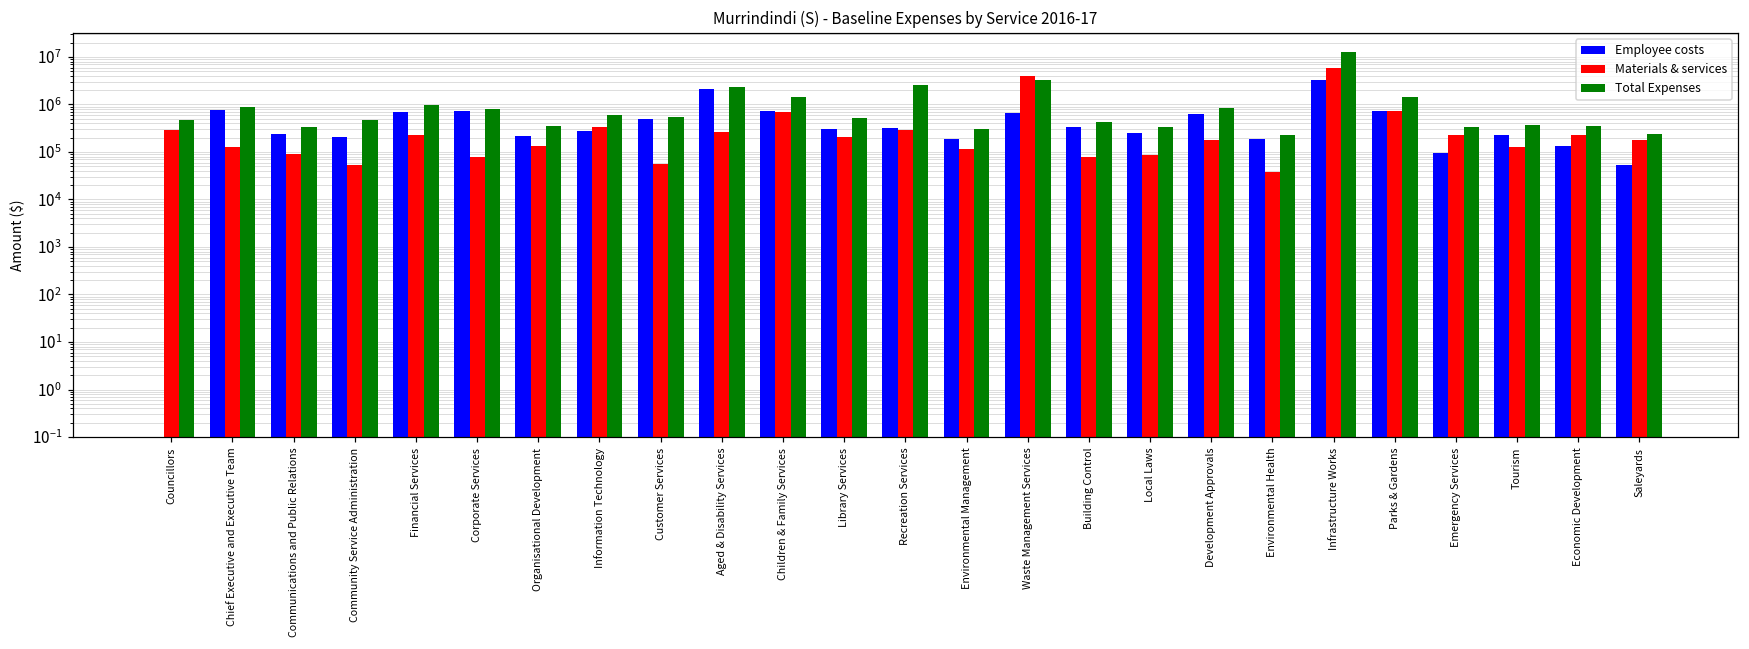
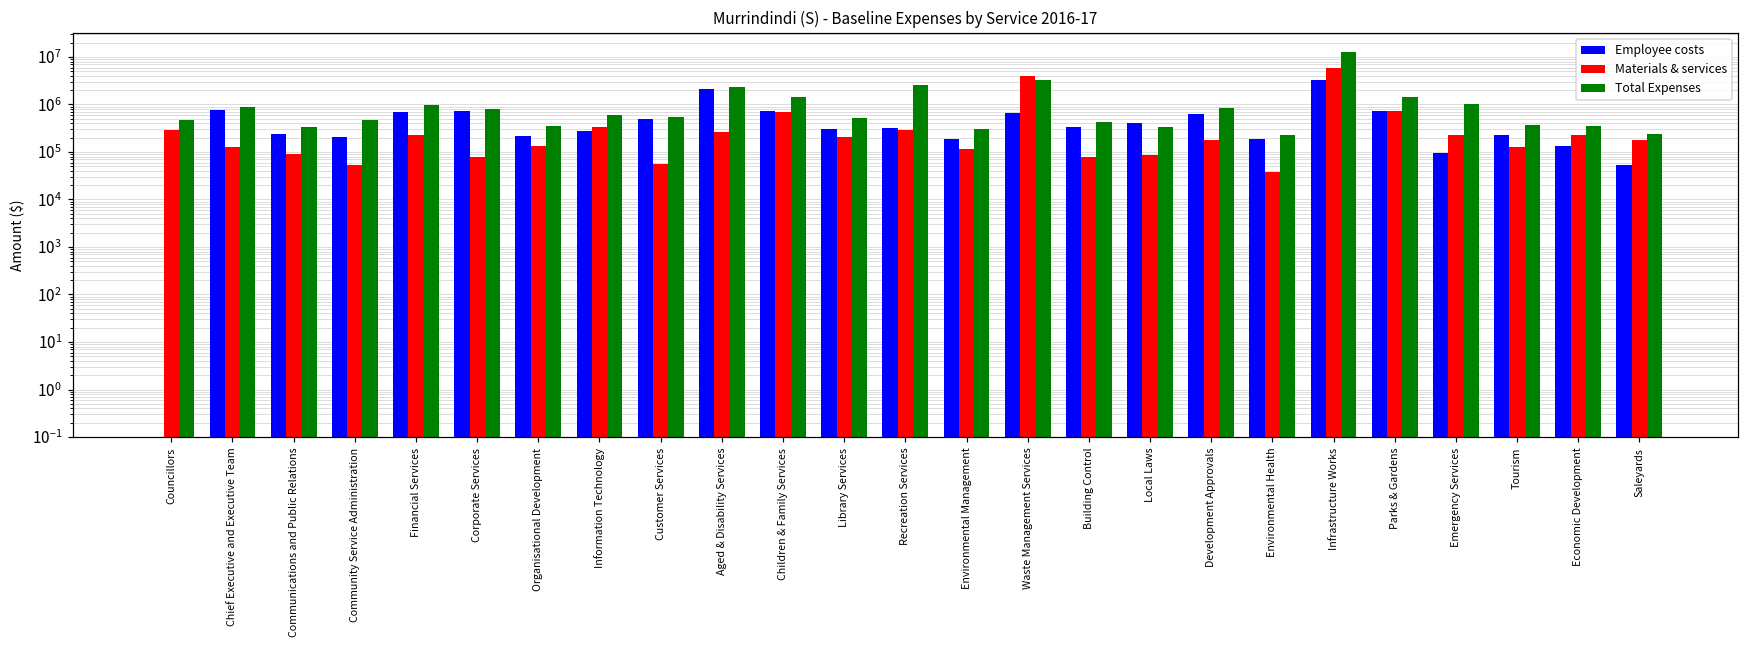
  {
    "Employee costs": {
      "Councillors": 0.10,
      "Chief Executive and Executive Team": 800000,
      "Communications and Public Relations": 200000,
      "Community Service Administration": 200000,
      "Financial Services": 700000,
      "Corporate Services": 700000,
      "Organisational Development": 200000,
      "Information Technology": 300000,
      "Customer Services": 500000,
      "Aged & Disability Services": 2000000,
      "Children & Family Services": 700000,
      "Library Services": 300000,
      "Recreation Services": 300000,
      "Environmental Management": 190000,
      "Waste Management Services": 700000,
      "Building Control": 300000,
-     "Local Laws": 200000,
+     "Local Laws": 400000,
      "Development Approvals": 600000,
      "Environmental Health": 200000,
      "Infrastructure Works": 3000000,
      "Parks & Gardens": 700000,
      "Emergency Services": 100000,
      "Tourism": 200000,
      "Economic Development": 130000,
      "Saleyards": 50000
    },
    "Materials & services": {
      "Councillors": 300000,
      "Chief Executive and Executive Team": 130000,
      "Communications and Public Relations": 90000,
      "Community Service Administration": 50000,
      "Financial Services": 200000,
      "Corporate Services": 80000,
      "Organisational Development": 130000,
      "Information Technology": 300000,
      "Customer Services": 60000,
      "Aged & Disability Services": 300000,
      "Children & Family Services": 700000,
      "Library Services": 200000,
      "Recreation Services": 300000,
      "Environmental Management": 120000,
      "Waste Management Services": 4000000,
      "Building Control": 80000,
      "Local Laws": 90000,
      "Development Approvals": 180000,
      "Environmental Health": 40000,
      "Infrastructure Works": 6000000,
      "Parks & Gardens": 700000,
      "Emergency Services": 200000,
      "Tourism": 130000,
      "Economic Development": 200000,
      "Saleyards": 180000
    },
    "Total Expenses": {
      "Councillors": 500000,
      "Chief Executive and Executive Team": 900000,
      "Communications and Public Relations": 300000,
      "Community Service Administration": 500000,
      "Financial Services": 1000000,
      "Corporate Services": 800000,
      "Organisational Development": 400000,
      "Information Technology": 600000,
      "Customer Services": 500000,
      "Aged & Disability Services": 2000000,
      "Children & Family Services": 1400000,
      "Library Services": 500000,
      "Recreation Services": 3000000,
      "Environmental Management": 300000,
      "Waste Management Services": 3000000,
      "Building Control": 400000,
      "Local Laws": 300000,
      "Development Approvals": 800000,
      "Environmental Health": 200000,
      "Infrastructure Works": 13000000,
      "Parks & Gardens": 1500000,
-     "Emergency Services": 300000,
+     "Emergency Services": 1000000,
      "Tourism": 400000,
      "Economic Development": 400000,
      "Saleyards": 200000
    }
  }
